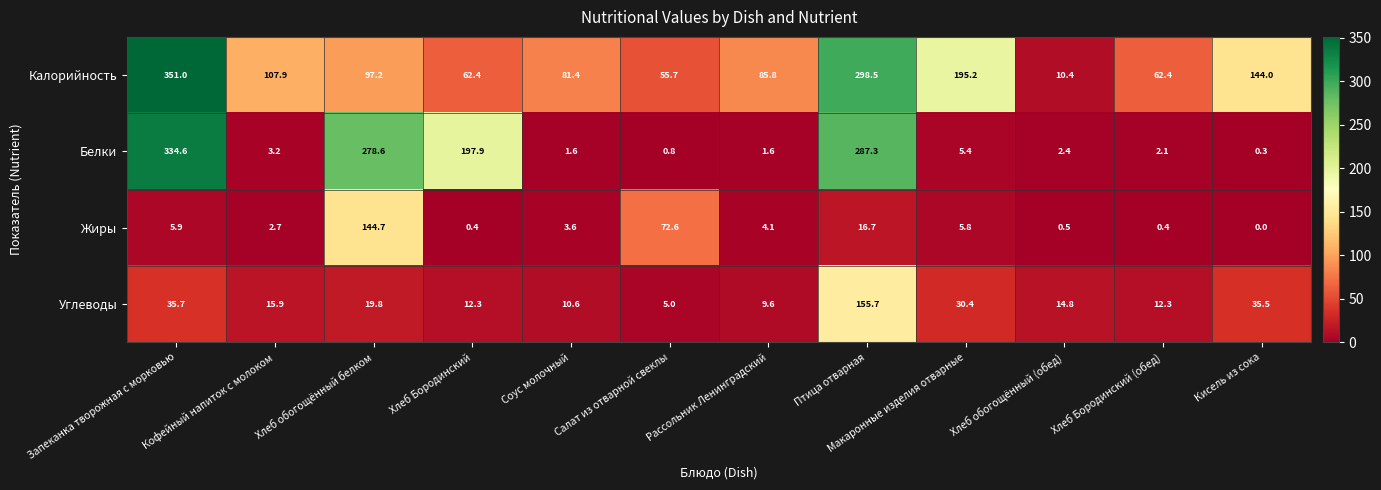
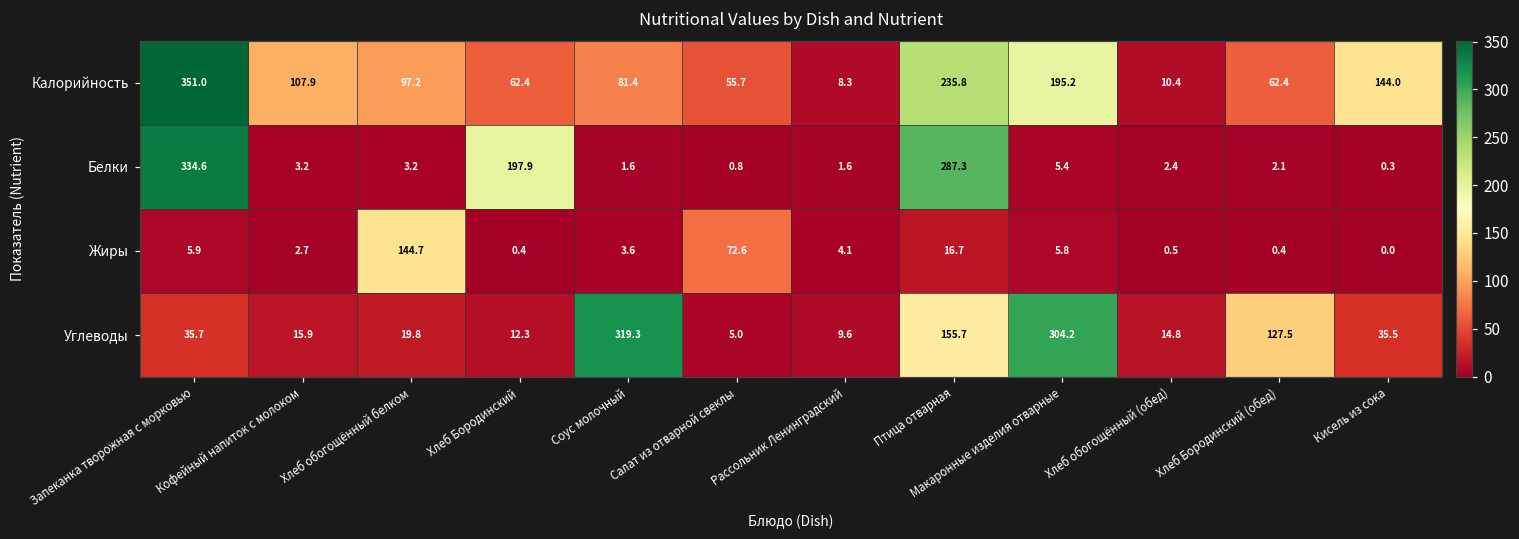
  {
    "Калорийность": {
      "Запеканка творожная с морковью": 351.0,
      "Кофейный напиток с молоком": 107.9,
      "Хлеб обогощённый белком": 97.2,
      "Хлеб Бородинский": 62.4,
      "Соус молочный": 81.4,
      "Салат из отварной свеклы": 55.7,
-     "Рассольник Ленинградский": 85.8,
-     "Птица отварная": 298.5,
+     "Рассольник Ленинградский": 8.3,
+     "Птица отварная": 235.8,
      "Макаронные изделия отварные": 195.2,
      "Хлеб обогощённый (обед)": 10.4,
      "Хлеб Бородинский (обед)": 62.4,
      "Кисель из сока": 144.0
    },
    "Белки": {
      "Запеканка творожная с морковью": 334.6,
      "Кофейный напиток с молоком": 3.2,
-     "Хлеб обогощённый белком": 278.6,
+     "Хлеб обогощённый белком": 3.2,
      "Хлеб Бородинский": 197.9,
      "Соус молочный": 1.6,
      "Салат из отварной свеклы": 0.8,
      "Рассольник Ленинградский": 1.6,
      "Птица отварная": 287.3,
      "Макаронные изделия отварные": 5.4,
      "Хлеб обогощённый (обед)": 2.4,
      "Хлеб Бородинский (обед)": 2.1,
      "Кисель из сока": 0.3
    },
    "Жиры": {
      "Запеканка творожная с морковью": 5.9,
      "Кофейный напиток с молоком": 2.7,
      "Хлеб обогощённый белком": 144.7,
      "Хлеб Бородинский": 0.4,
      "Соус молочный": 3.6,
      "Салат из отварной свеклы": 72.6,
      "Рассольник Ленинградский": 4.1,
      "Птица отварная": 16.7,
      "Макаронные изделия отварные": 5.8,
      "Хлеб обогощённый (обед)": 0.5,
      "Хлеб Бородинский (обед)": 0.4,
      "Кисель из сока": 0.0
    },
    "Углеводы": {
      "Запеканка творожная с морковью": 35.7,
      "Кофейный напиток с молоком": 15.9,
      "Хлеб обогощённый белком": 19.8,
      "Хлеб Бородинский": 12.3,
-     "Соус молочный": 10.6,
+     "Соус молочный": 319.3,
      "Салат из отварной свеклы": 5.0,
      "Рассольник Ленинградский": 9.6,
      "Птица отварная": 155.7,
-     "Макаронные изделия отварные": 30.4,
+     "Макаронные изделия отварные": 304.2,
      "Хлеб обогощённый (обед)": 14.8,
-     "Хлеб Бородинский (обед)": 12.3,
+     "Хлеб Бородинский (обед)": 127.5,
      "Кисель из сока": 35.5
    }
  }
